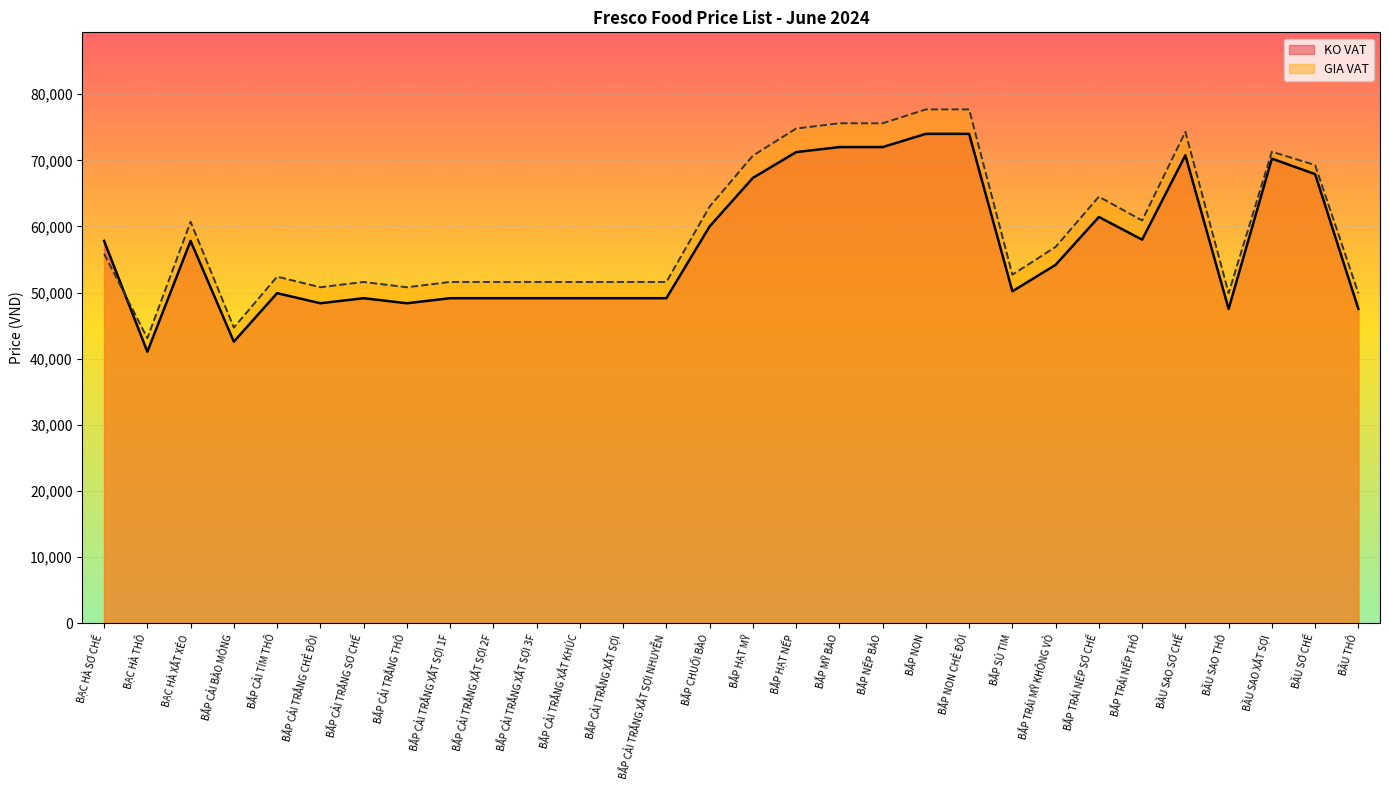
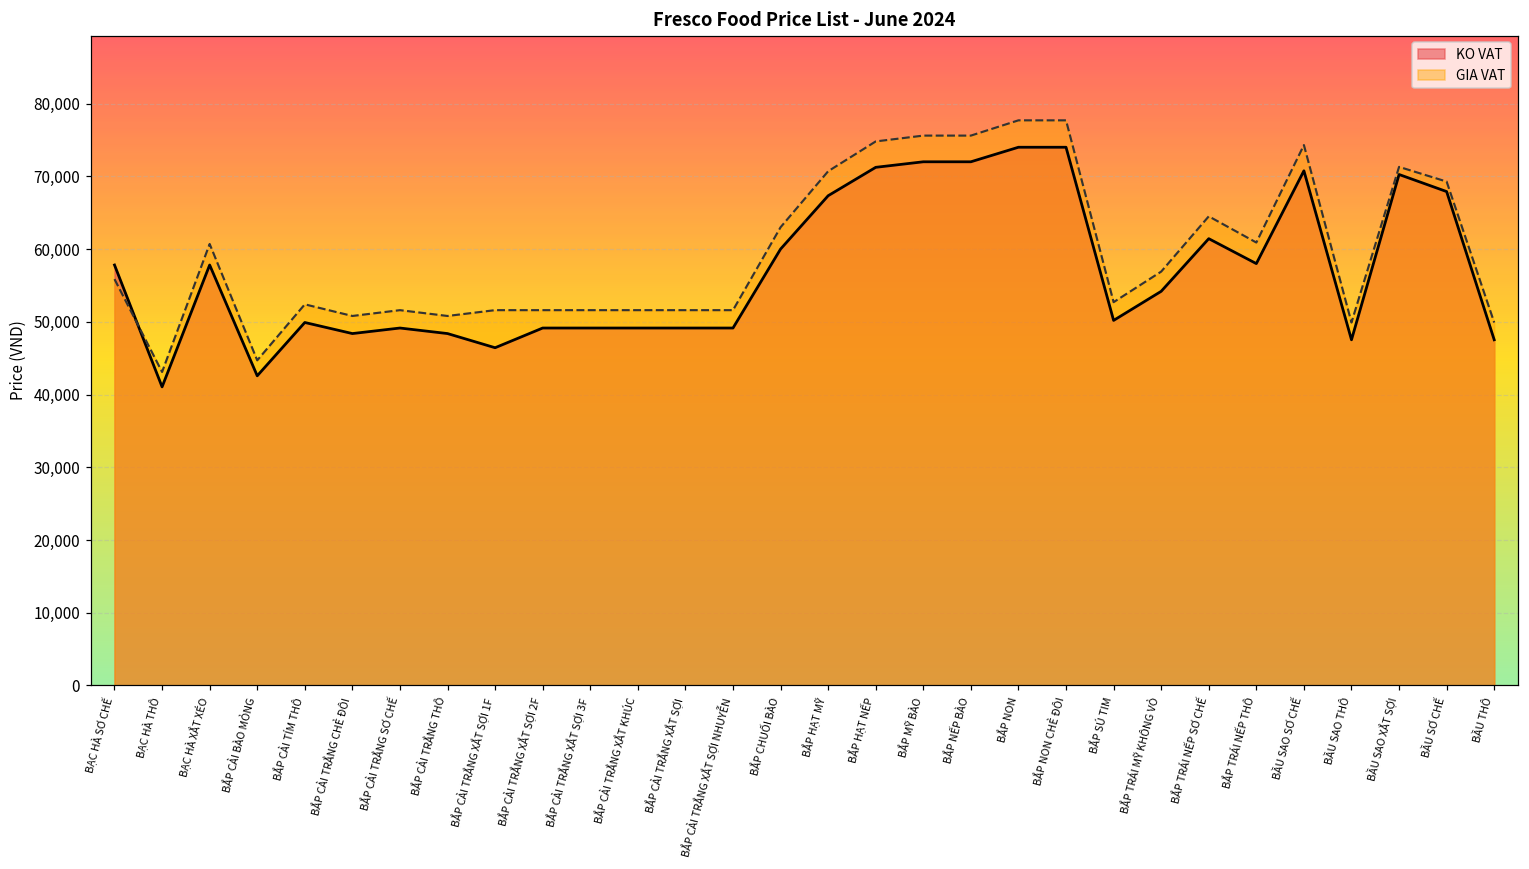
  {
    "KO VAT": {
      "BẠC HÀ SƠ CHẾ": "58,000",
      "BẠC HÀ THÔ": "41,000",
      "BẠC HÀ XẮT XÉO": "58,000",
      "BẮP CẢI BÀO MỎNG": "43,000",
      "BẮP CẢI TÍM THÔ": "50,000",
      "BẮP CẢI TRẮNG CHẺ ĐÔI": "48,000",
      "BẮP CẢI TRẮNG SƠ CHẾ": "49,000",
      "BẮP CẢI TRẮNG THÔ": "48,000",
-     "BẮP CẢI TRẮNG XẮT SỢI 1F": "49,000",
+     "BẮP CẢI TRẮNG XẮT SỢI 1F": "46,000",
      "BẮP CẢI TRẮNG XẮT SỢI 2F": "49,000",
      "BẮP CẢI TRẮNG XẮT SỢI 3F": "49,000",
      "BẮP CẢI TRẮNG XẮT KHÚC": "49,000",
      "BẮP CẢI TRẮNG XẮT SỢI": "49,000",
      "BẮP CẢI TRẮNG XẮT SỢI NHUYỄN": "49,000",
      "BẮP CHUỐI BÀO": "60,000",
      "BẮP HẠT MỸ": "67,000",
      "BẮP HẠT NẾP": "71,000",
      "BẮP MỸ BÀO": "72,000",
      "BẮP NẾP BÀO": "72,000",
      "BẮP NON": "74,000",
      "BẮP NON CHẺ ĐÔI": "74,000",
      "BẮP SÚ TIM": "50,000",
      "BẮP TRÁI MỸ KHÔNG VỎ": "54,000",
      "BẮP TRÁI NẾP SƠ CHẾ": "61,000",
      "BẮP TRÁI NẾP THÔ": "58,000",
      "BẦU SAO SƠ CHẾ": "71,000",
      "BẦU SAO THÔ": "48,000",
      "BẦU SAO XẮT SỢI": "70,000",
      "BẦU SƠ CHẾ": "68,000",
      "BẦU THÔ": "48,000"
    },
    "GIA VAT": {
      "BẠC HÀ SƠ CHẾ": "56,000",
      "BẠC HÀ THÔ": "43,000",
      "BẠC HÀ XẮT XÉO": "61,000",
      "BẮP CẢI BÀO MỎNG": "45,000",
      "BẮP CẢI TÍM THÔ": "52,000",
      "BẮP CẢI TRẮNG CHẺ ĐÔI": "51,000",
      "BẮP CẢI TRẮNG SƠ CHẾ": "52,000",
      "BẮP CẢI TRẮNG THÔ": "51,000",
      "BẮP CẢI TRẮNG XẮT SỢI 1F": "52,000",
      "BẮP CẢI TRẮNG XẮT SỢI 2F": "52,000",
      "BẮP CẢI TRẮNG XẮT SỢI 3F": "52,000",
      "BẮP CẢI TRẮNG XẮT KHÚC": "52,000",
      "BẮP CẢI TRẮNG XẮT SỢI": "52,000",
      "BẮP CẢI TRẮNG XẮT SỢI NHUYỄN": "52,000",
      "BẮP CHUỐI BÀO": "63,000",
      "BẮP HẠT MỸ": "71,000",
      "BẮP HẠT NẾP": "75,000",
      "BẮP MỸ BÀO": "76,000",
      "BẮP NẾP BÀO": "76,000",
      "BẮP NON": "78,000",
      "BẮP NON CHẺ ĐÔI": "78,000",
      "BẮP SÚ TIM": "53,000",
      "BẮP TRÁI MỸ KHÔNG VỎ": "57,000",
      "BẮP TRÁI NẾP SƠ CHẾ": "65,000",
      "BẮP TRÁI NẾP THÔ": "61,000",
      "BẦU SAO SƠ CHẾ": "74,000",
      "BẦU SAO THÔ": "50,000",
      "BẦU SAO XẮT SỢI": "71,000",
      "BẦU SƠ CHẾ": "69,000",
      "BẦU THÔ": "50,000"
    }
  }
